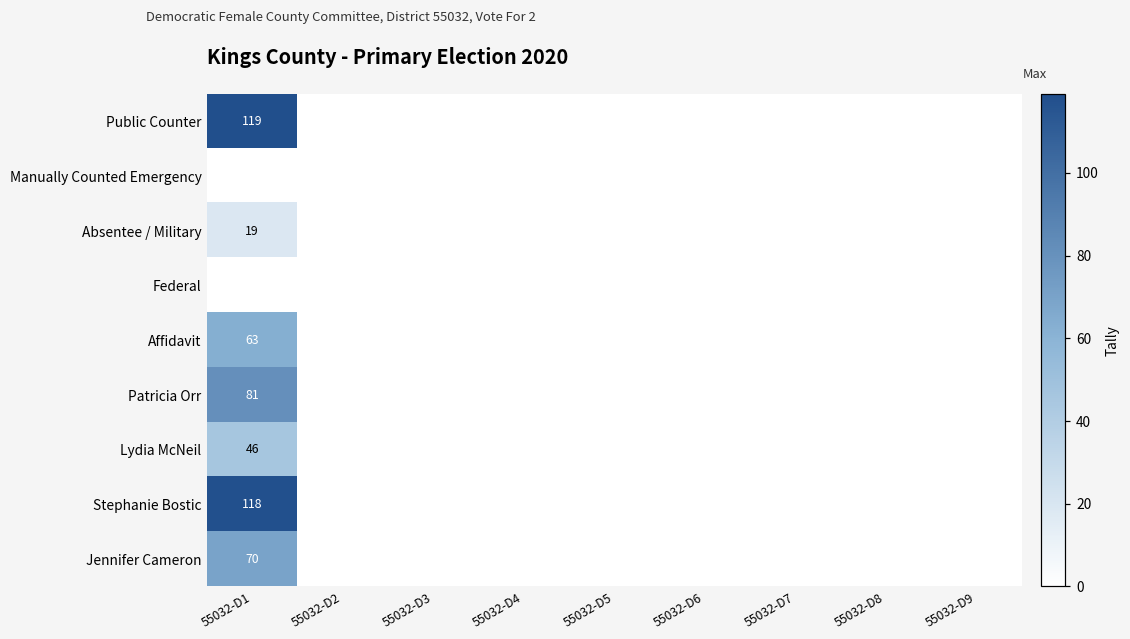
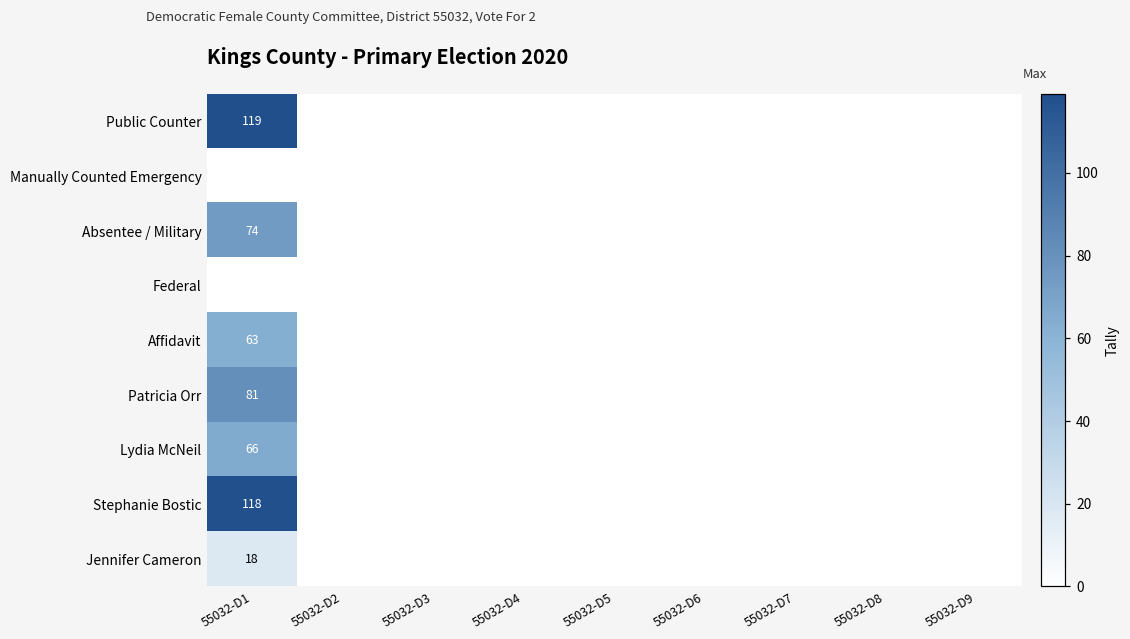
  {
    "Public Counter": {
      "55032-D1": 119
    },
    "Absentee / Military": {
-     "55032-D1": 19
+     "55032-D1": 74
    },
    "Affidavit": {
      "55032-D1": 63
    },
    "Patricia Orr": {
      "55032-D1": 81
    },
    "Lydia McNeil": {
-     "55032-D1": 46
+     "55032-D1": 66
    },
    "Stephanie Bostic": {
      "55032-D1": 118
    },
    "Jennifer Cameron": {
-     "55032-D1": 70
+     "55032-D1": 18
    }
  }
